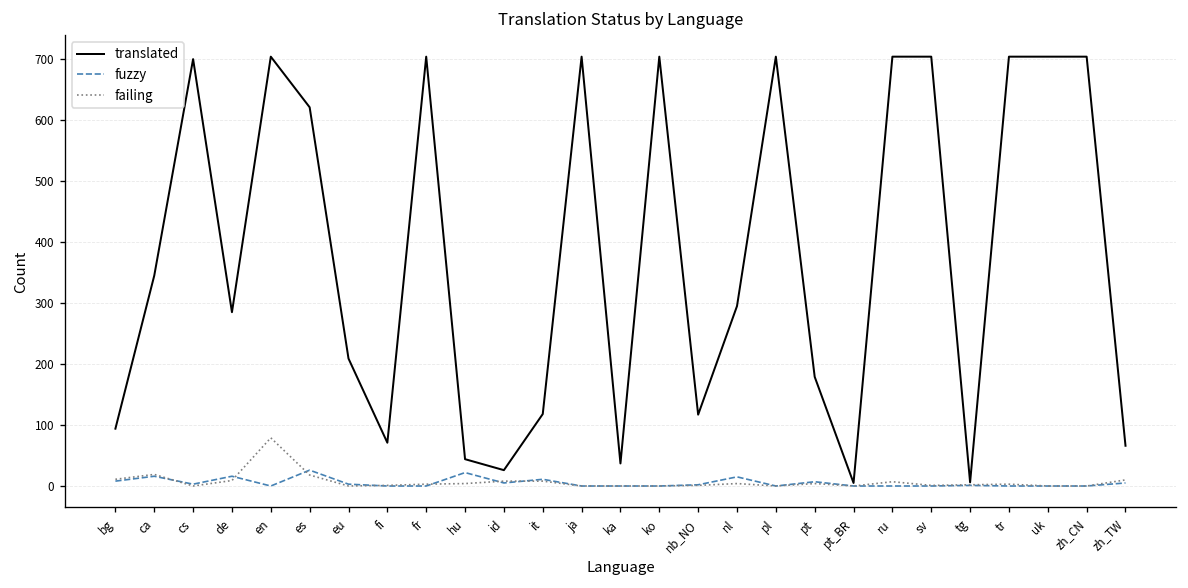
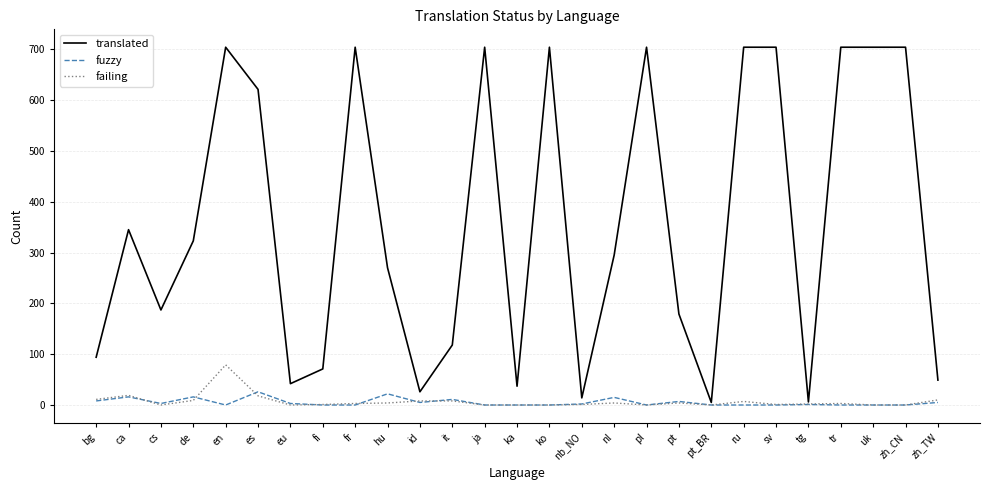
  {
    "translated": {
      "bg": 90,
      "ca": 350,
-     "cs": 700,
-     "de": 290,
+     "cs": 190,
+     "de": 320,
      "en": 700,
      "es": 620,
-     "eu": 210,
+     "eu": 40,
      "fi": 70,
      "fr": 700,
-     "hu": 40,
+     "hu": 270,
      "id": 30,
      "it": 120,
      "ja": 700,
      "ka": 40,
      "ko": 700,
-     "nb_NO": 120,
+     "nb_NO": 10,
      "nl": 300,
      "pl": 700,
      "pt": 180,
      "ru": 700,
      "sv": 700,
      "tr": 700,
      "uk": 700,
      "zh_CN": 700,
-     "zh_TW": 70
+     "zh_TW": 50
    },
    "fuzzy": {
      "de": 20,
      "en": 0,
      "es": 30,
      "hu": 20,
      "nl": 20,
      "ru": 0,
      "zh_TW": 10
    },
    "failing": {
      "de": 10,
      "en": 80,
      "es": 20,
      "hu": 0,
      "nl": 0,
      "ru": 10,
      "zh_TW": 10
    }
  }
